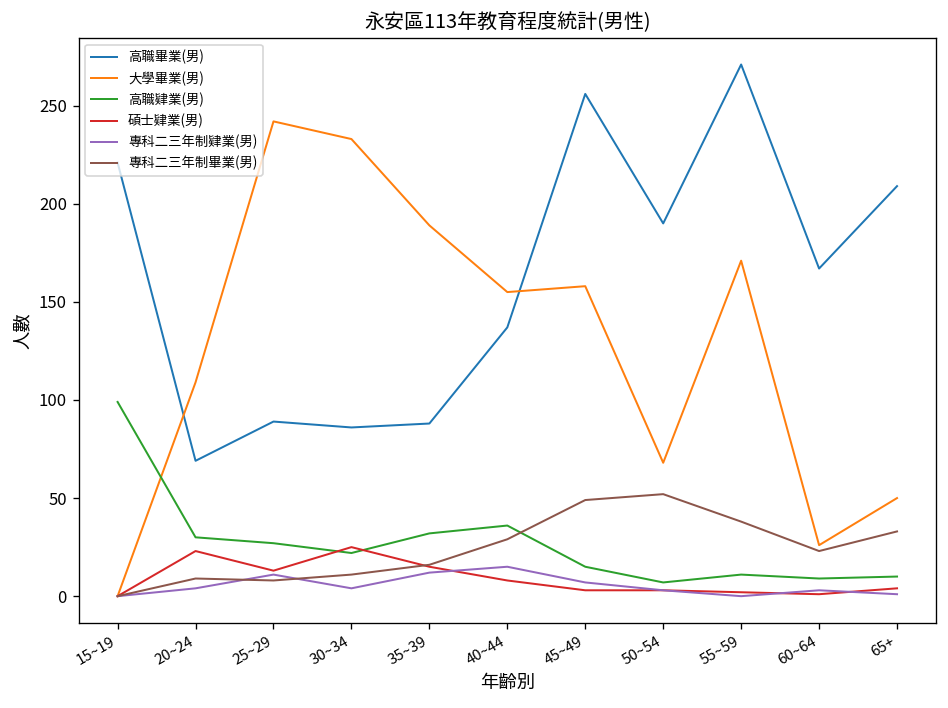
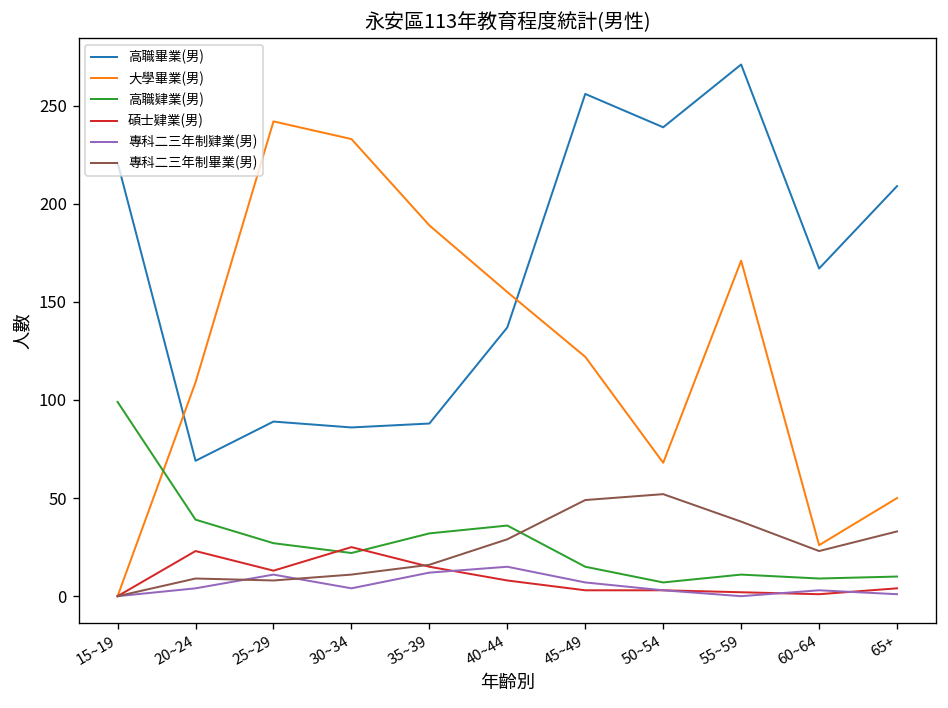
  {
    "高職畢業(男)": {
      "20~24": 69,
      "25~29": 89,
      "30~34": 86,
      "35~39": 88,
      "40~44": 137,
      "45~49": 256,
-     "50~54": 190,
+     "50~54": 239,
      "55~59": 271,
      "60~64": 167,
      "65+": 209
    },
    "大學畢業(男)": {
      "20~24": 109,
      "25~29": 242,
      "30~34": 233,
      "35~39": 189,
      "40~44": 155,
-     "45~49": 158,
+     "45~49": 122,
      "50~54": 68,
      "55~59": 171,
      "60~64": 26,
      "65+": 50
    },
    "高職肄業(男)": {
      "15~19": 99,
-     "20~24": 30,
+     "20~24": 39,
      "25~29": 27,
      "30~34": 22,
      "35~39": 32,
      "40~44": 36,
      "45~49": 15,
      "50~54": 7,
      "55~59": 11,
      "60~64": 9,
      "65+": 10
    },
    "碩士肄業(男)": {
      "20~24": 23,
      "25~29": 13,
      "30~34": 25,
      "40~44": 8,
      "45~49": 3,
      "55~59": 2,
      "60~64": 1,
      "65+": 4
    },
    "專科二三年制肄業(男)": {
      "20~24": 4,
      "25~29": 11,
      "30~34": 4,
      "35~39": 12,
      "40~44": 15,
      "45~49": 7,
      "55~59": 0,
      "60~64": 3,
      "65+": 1
    },
    "專科二三年制畢業(男)": {
      "20~24": 9,
      "25~29": 8,
      "30~34": 11,
      "40~44": 29,
      "45~49": 49,
      "50~54": 52,
      "55~59": 38,
      "60~64": 23,
      "65+": 33
    }
  }
